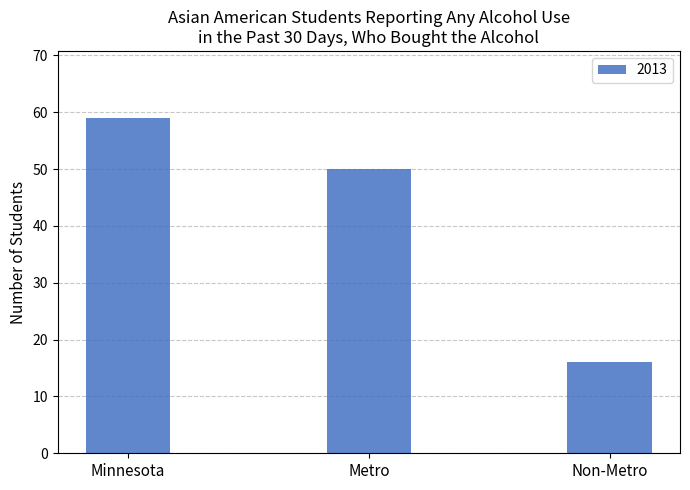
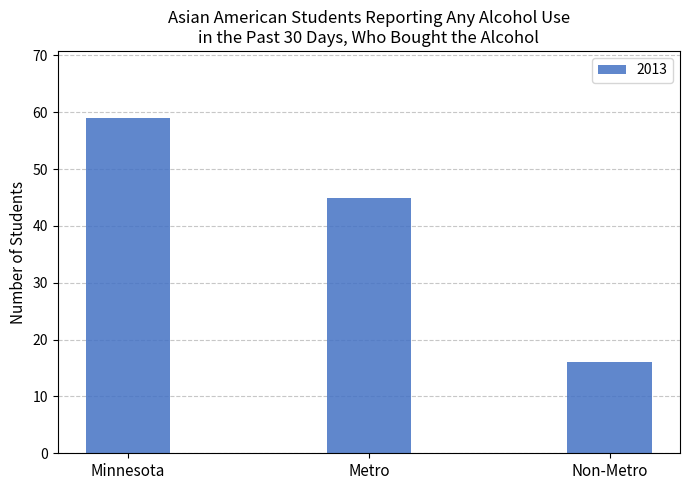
  {
    "Minnesota": 59,
-   "Metro": 50,
+   "Metro": 45,
    "Non-Metro": 16
  }
